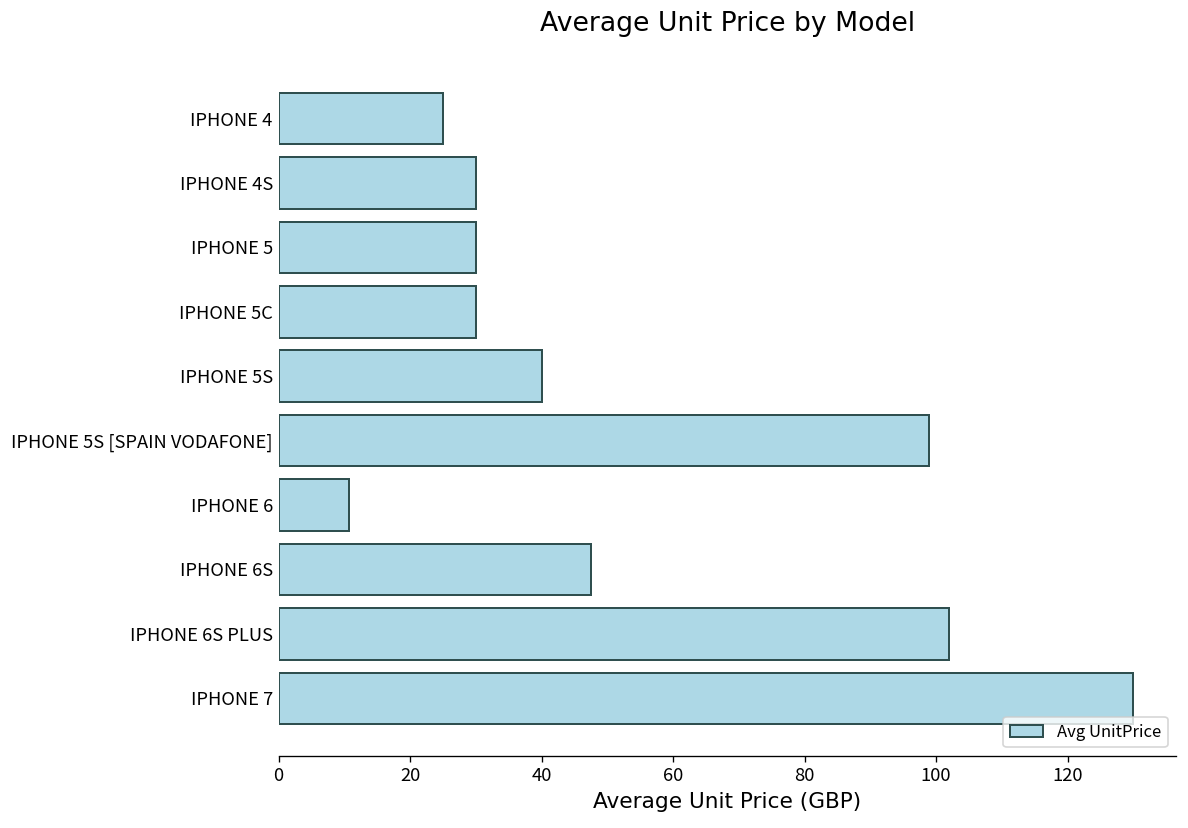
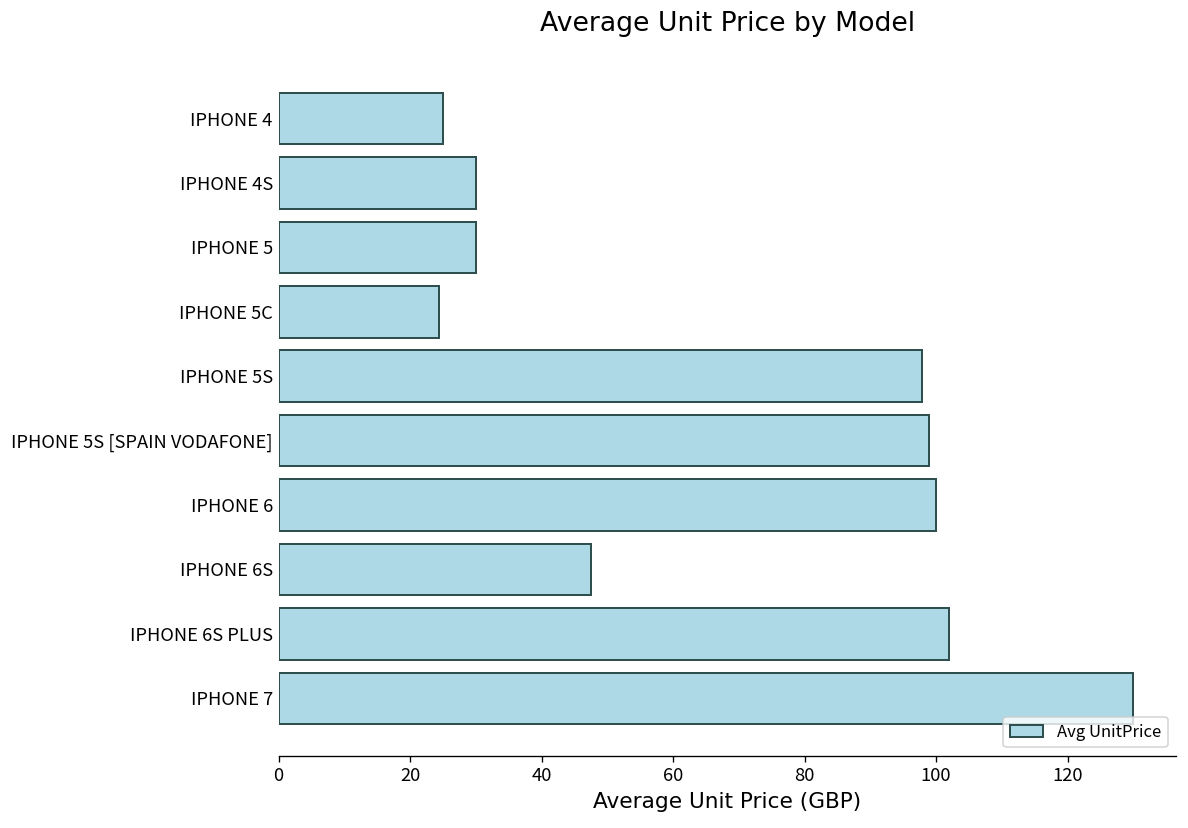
  {
    "IPHONE 4": 25,
    "IPHONE 4S": 30,
    "IPHONE 5": 30,
-   "IPHONE 5C": 30,
-   "IPHONE 5S": 40,
+   "IPHONE 5C": 24,
+   "IPHONE 5S": 98,
    "IPHONE 5S [SPAIN VODAFONE]": 99,
-   "IPHONE 6": 11,
+   "IPHONE 6": 100,
    "IPHONE 6S": 48,
    "IPHONE 6S PLUS": 102,
    "IPHONE 7": 130
  }
